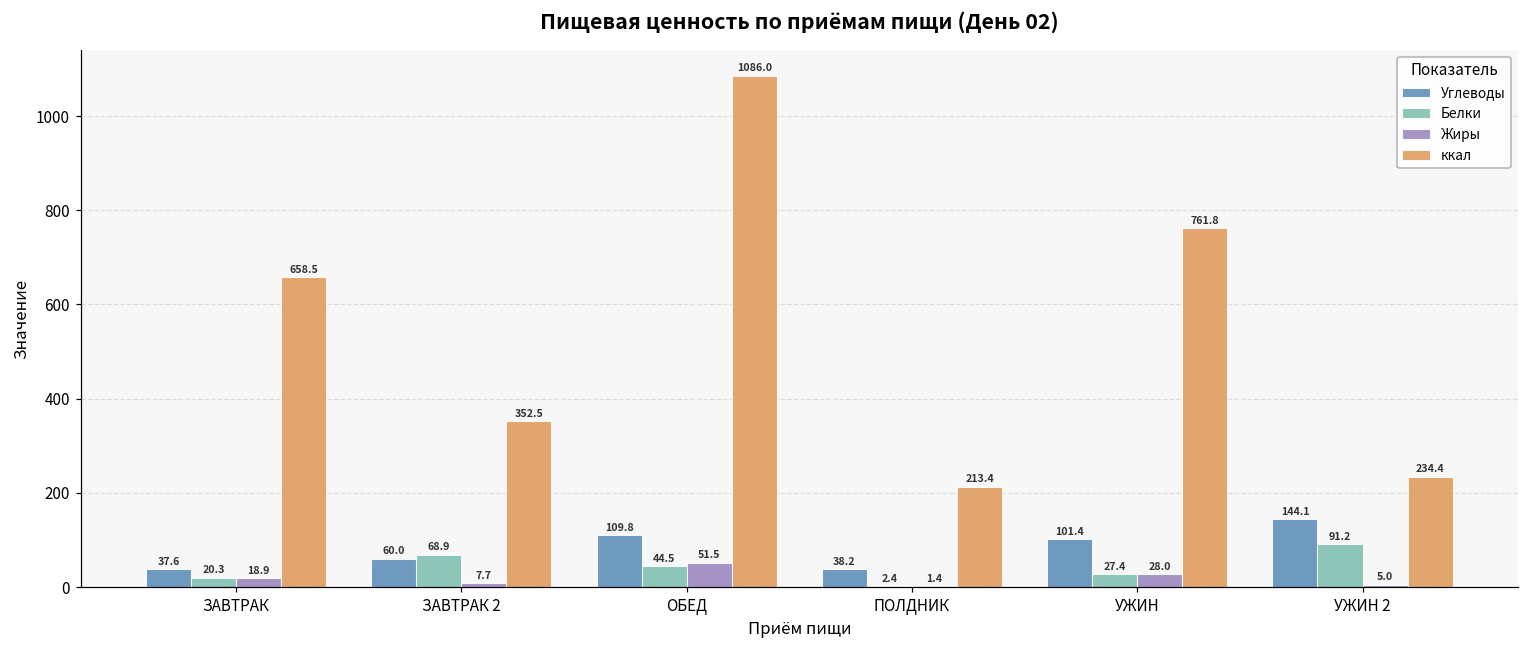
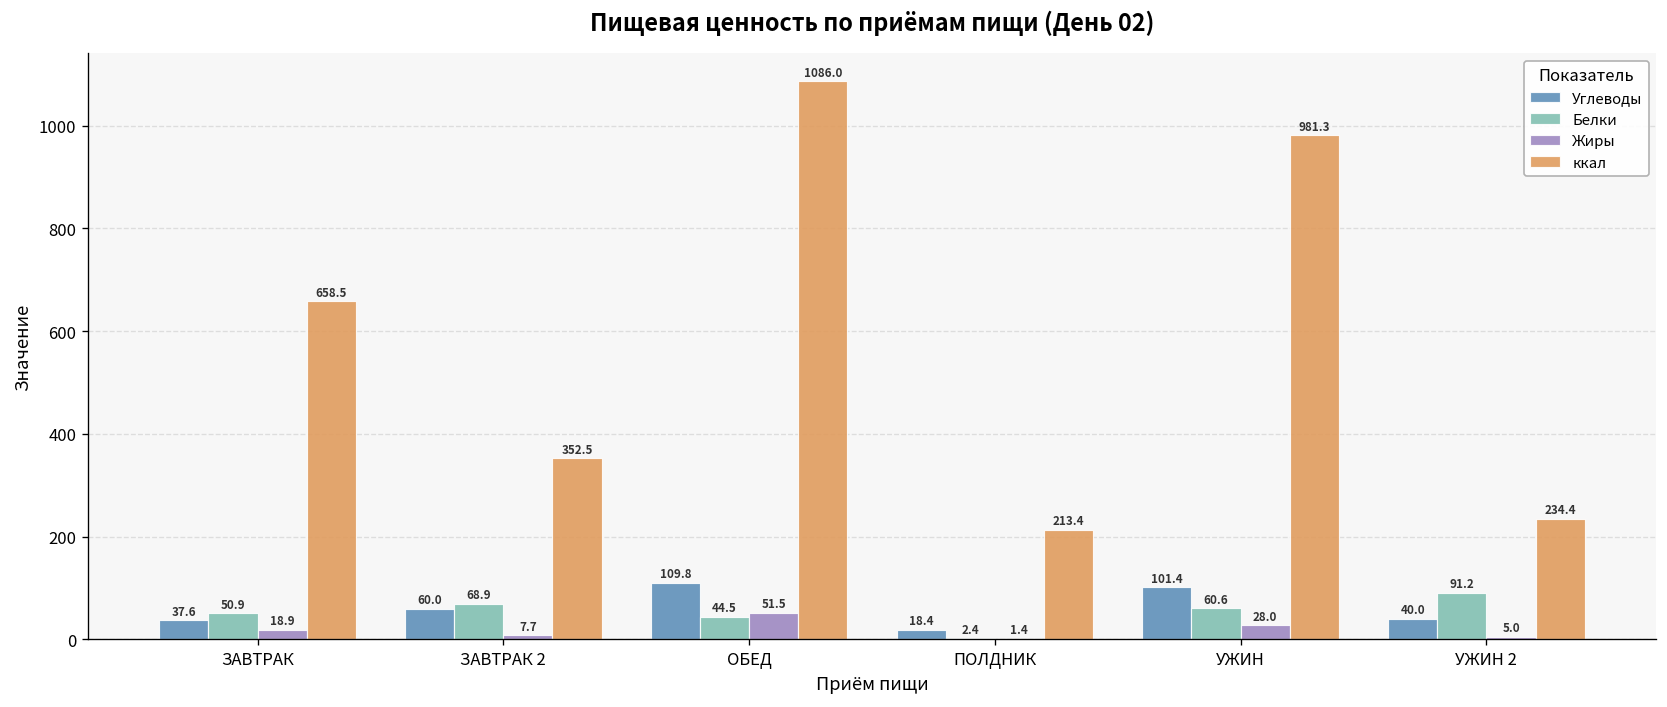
  {
    "Углеводы": {
      "ЗАВТРАК": 37.6,
      "ЗАВТРАК 2": 60.0,
      "ОБЕД": 109.8,
-     "ПОЛДНИК": 38.2,
+     "ПОЛДНИК": 18.4,
      "УЖИН": 101.4,
-     "УЖИН 2": 144.1
+     "УЖИН 2": 40.0
    },
    "Белки": {
-     "ЗАВТРАК": 20.3,
+     "ЗАВТРАК": 50.9,
      "ЗАВТРАК 2": 68.9,
      "ОБЕД": 44.5,
      "ПОЛДНИК": 2.4,
-     "УЖИН": 27.4,
+     "УЖИН": 60.6,
      "УЖИН 2": 91.2
    },
    "Жиры": {
      "ЗАВТРАК": 18.9,
      "ЗАВТРАК 2": 7.7,
      "ОБЕД": 51.5,
      "ПОЛДНИК": 1.4,
      "УЖИН": 28.0,
      "УЖИН 2": 5.0
    },
    "ккал": {
      "ЗАВТРАК": 658.5,
      "ЗАВТРАК 2": 352.5,
      "ОБЕД": 1086.0,
      "ПОЛДНИК": 213.4,
-     "УЖИН": 761.8,
+     "УЖИН": 981.3,
      "УЖИН 2": 234.4
    }
  }
